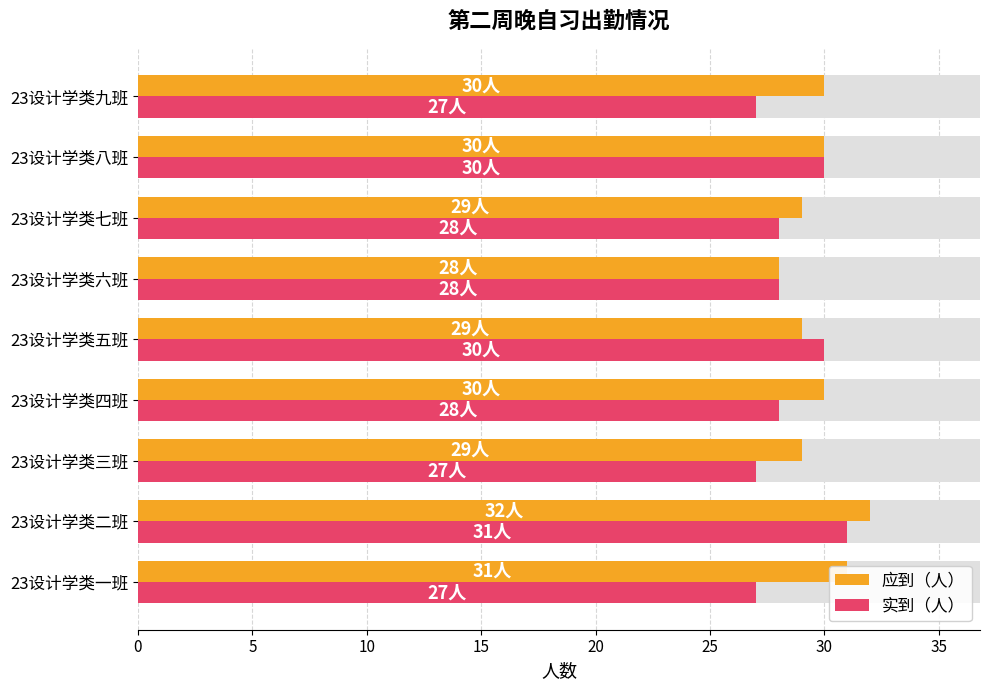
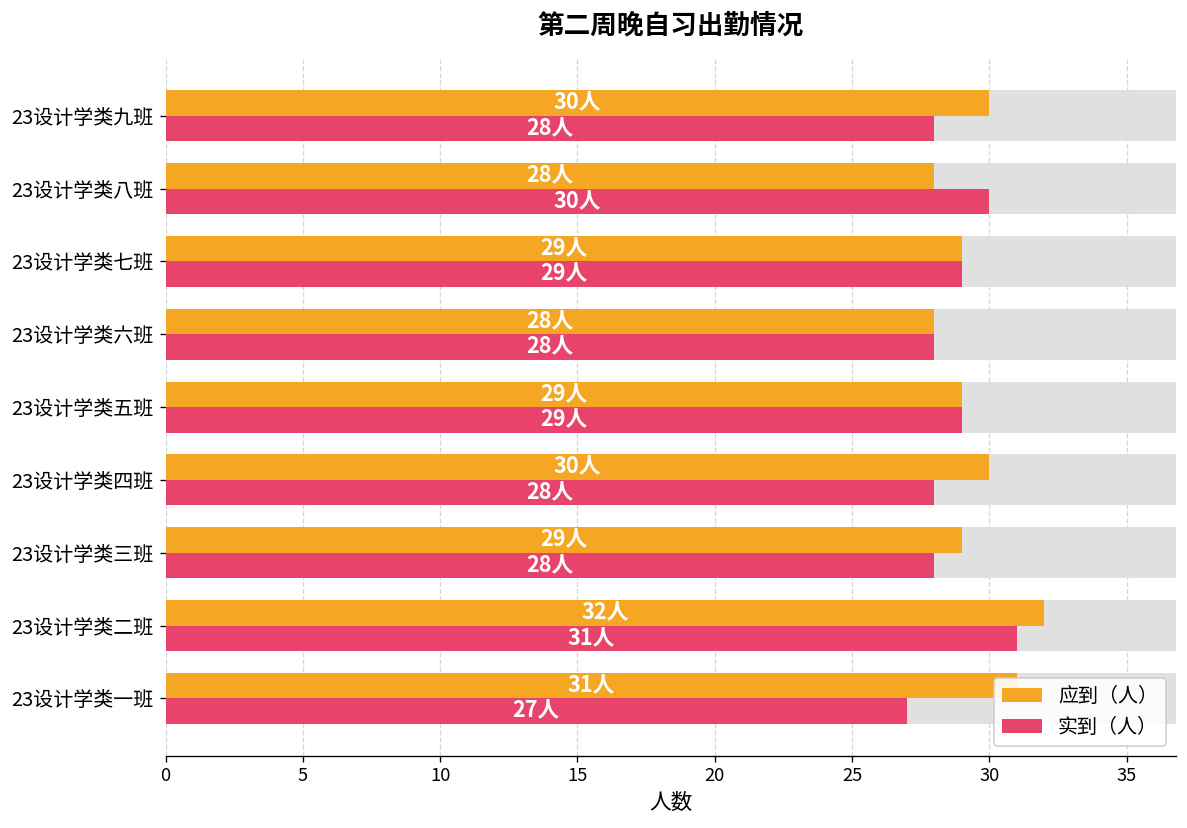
  {
    "应到（人）": {
-     "23设计学类八班": "30人"
+     "23设计学类八班": "28人"
    },
    "实到（人）": {
-     "23设计学类九班": "27人",
-     "23设计学类七班": "28人",
-     "23设计学类五班": "30人",
-     "23设计学类三班": "27人"
+     "23设计学类九班": "28人",
+     "23设计学类七班": "29人",
+     "23设计学类五班": "29人",
+     "23设计学类三班": "28人"
    }
  }
